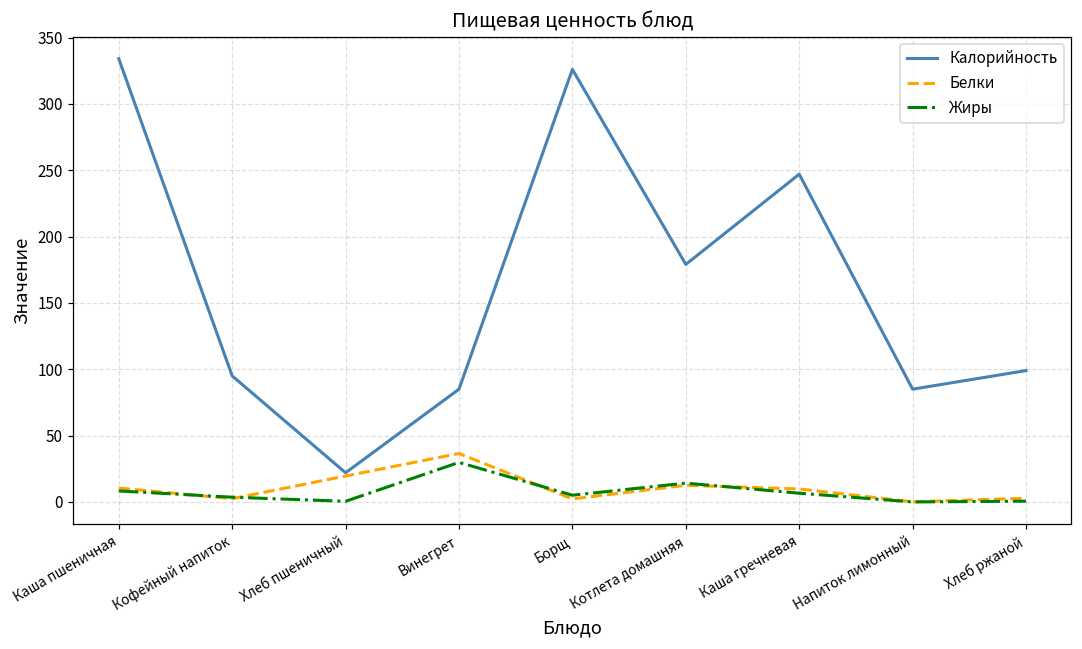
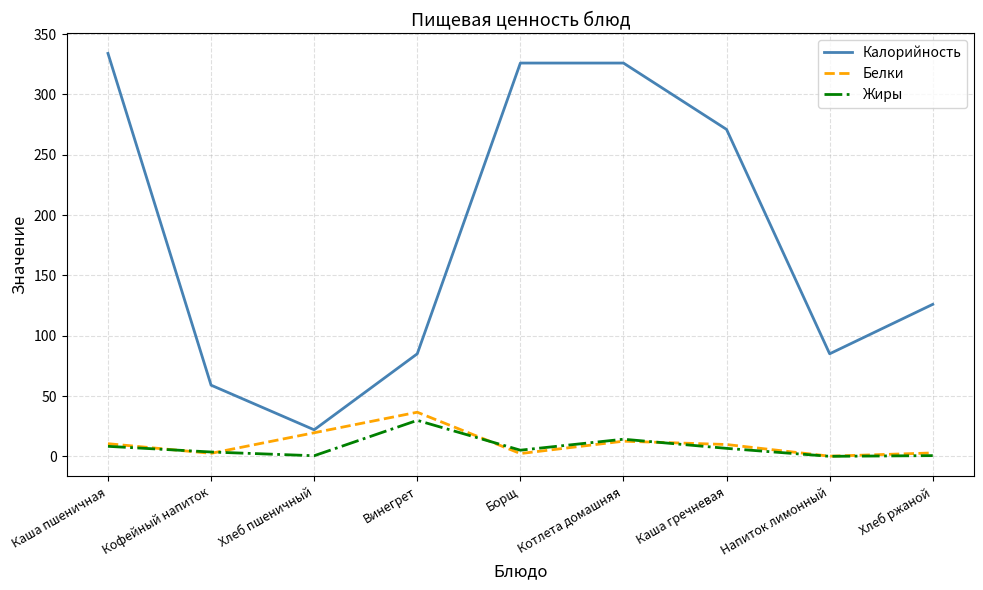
  {
    "Калорийность": {
      "Каша пшеничная": 334,
-     "Кофейный напиток": 95,
+     "Кофейный напиток": 59,
      "Хлеб пшеничный": 22,
      "Винегрет": 85,
      "Борщ": 326,
-     "Котлета домашняя": 179,
-     "Каша гречневая": 247,
+     "Котлета домашняя": 326,
+     "Каша гречневая": 271,
      "Напиток лимонный": 85,
-     "Хлеб ржаной": 99
+     "Хлеб ржаной": 126
    },
    "Белки": {
      "Каша пшеничная": 11,
      "Хлеб пшеничный": 20,
      "Винегрет": 37,
      "Борщ": 2,
      "Каша гречневая": 10,
      "Хлеб ржаной": 3
    },
    "Жиры": {
      "Каша пшеничная": 8,
      "Хлеб пшеничный": 1,
      "Винегрет": 30,
      "Борщ": 5,
      "Каша гречневая": 7,
      "Хлеб ржаной": 1
    }
  }
